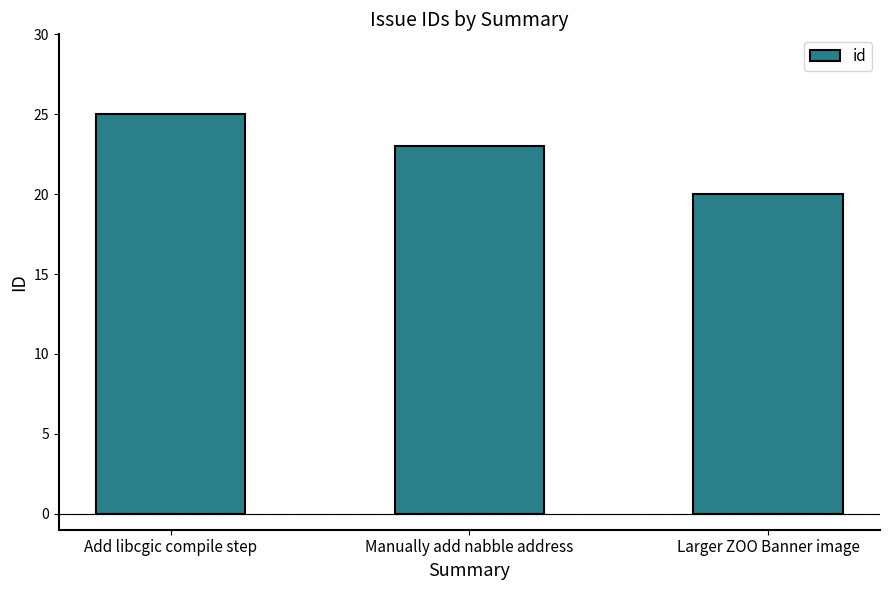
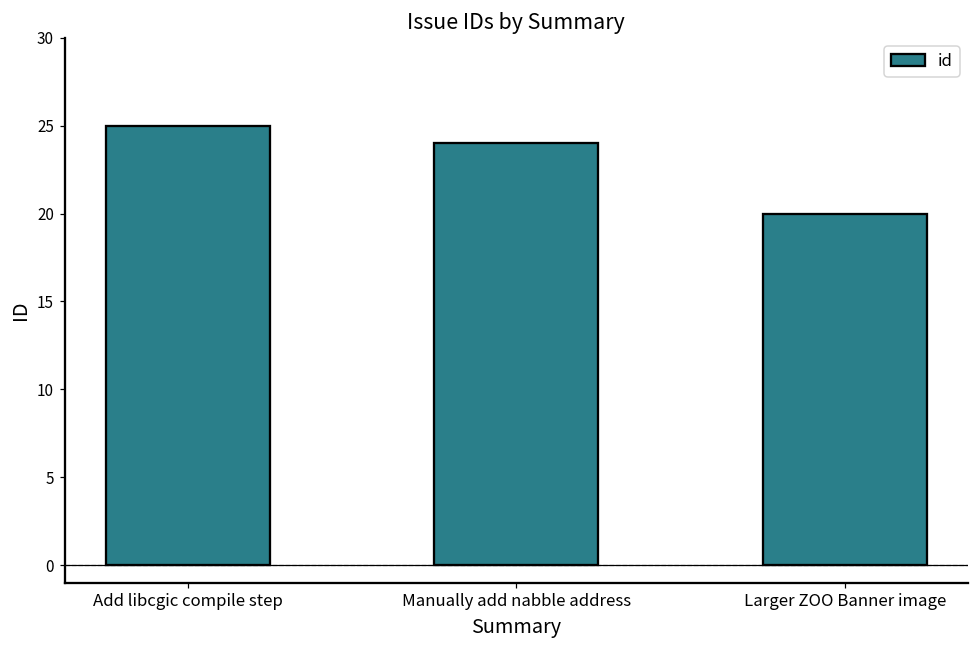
  {
    "Add libcgic compile step": 25,
-   "Manually add nabble address": 23,
+   "Manually add nabble address": 24,
    "Larger ZOO Banner image": 20
  }
